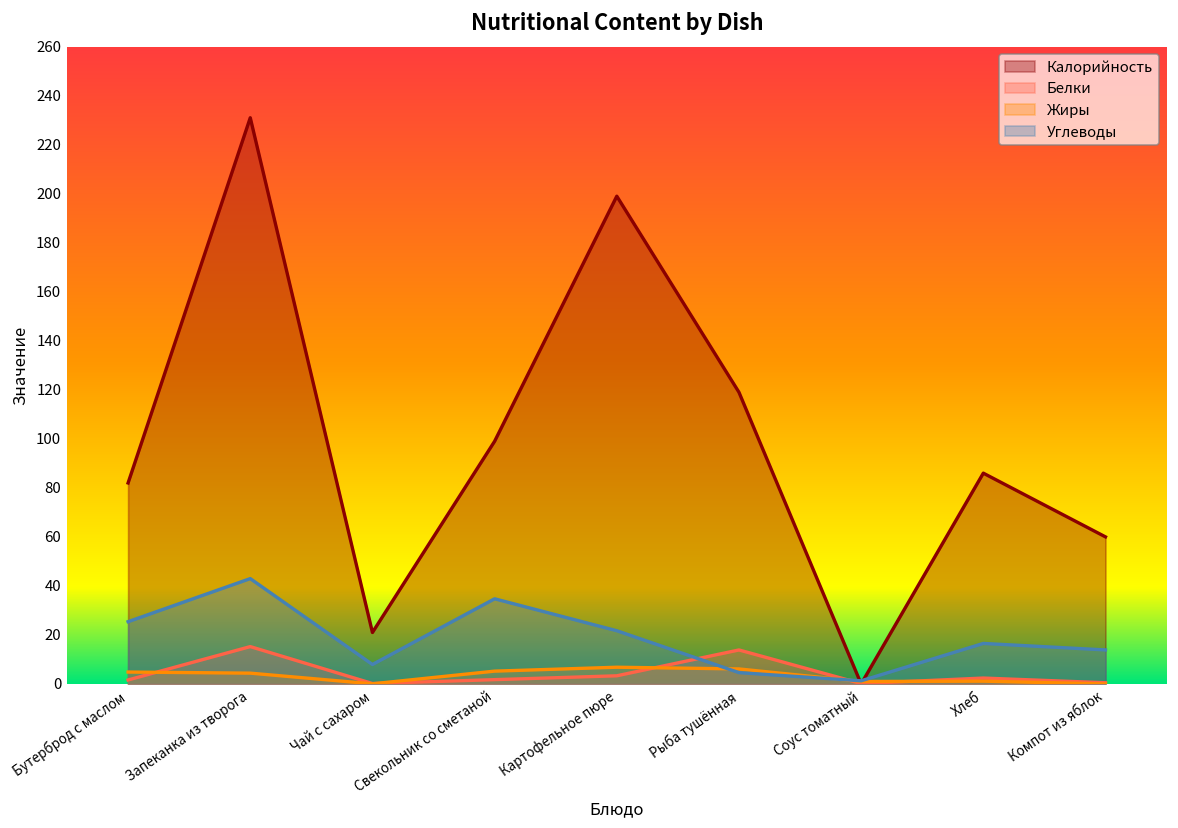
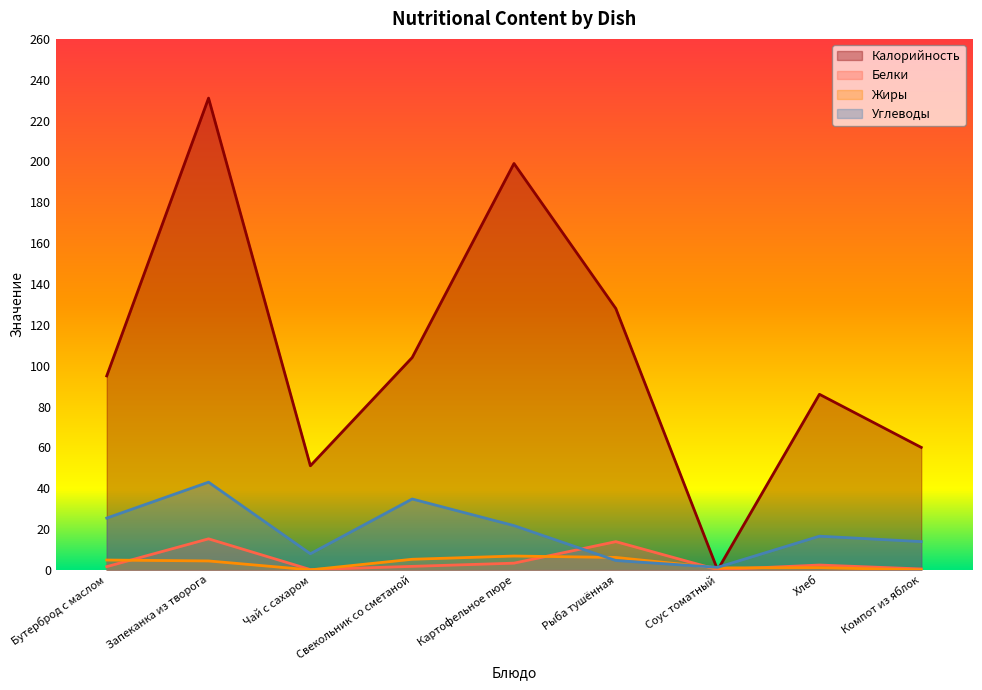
  {
    "Калорийность": {
-     "Бутерброд с маслом": 82,
+     "Бутерброд с маслом": 95,
      "Запеканка из творога": 231,
-     "Чай с сахаром": 21,
-     "Свекольник со сметаной": 99,
+     "Чай с сахаром": 51,
+     "Свекольник со сметаной": 104,
      "Картофельное пюре": 199,
-     "Рыба тушённая": 119,
+     "Рыба тушённая": 128,
      "Хлеб": 86,
      "Компот из яблок": 60
    },
    "Углеводы": {
      "Бутерброд с маслом": 25,
      "Запеканка из творога": 43,
      "Чай с сахаром": 8,
      "Свекольник со сметаной": 35,
      "Картофельное пюре": 22,
      "Рыба тушённая": 5,
      "Хлеб": 17,
      "Компот из яблок": 14
    }
  }
